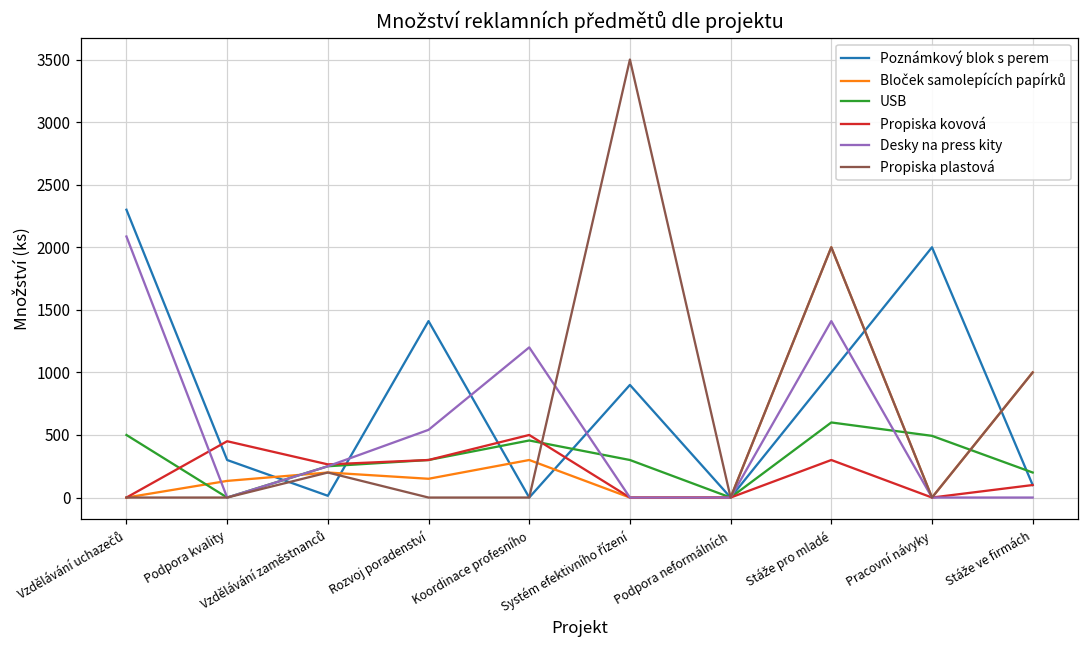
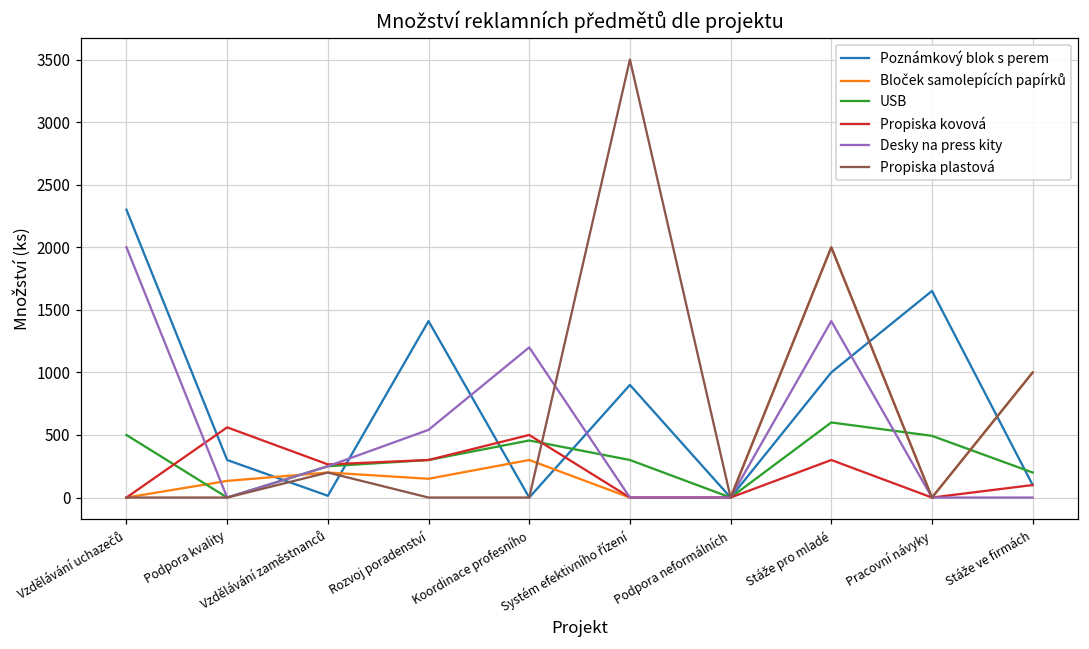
  {
    "Poznámkový blok s perem": {
      "Vzdělávání uchazečů": 2300,
      "Podpora kvality": 300,
      "Vzdělávání zaměstnanců": 10,
      "Rozvoj poradenství": 1410,
      "Systém efektivního řízení": 900,
      "Stáže pro mladé": 1000,
-     "Pracovní návyky": 2000
+     "Pracovní návyky": 1650
    },
    "Bloček samolepících papírků": {
      "Podpora kvality": 130,
      "Rozvoj poradenství": 150,
      "Koordinace profesního": 300
    },
    "USB": {
      "Vzdělávání uchazečů": 500,
      "Koordinace profesního": 460,
      "Systém efektivního řízení": 300,
      "Stáže pro mladé": 600,
      "Pracovní návyky": 490,
      "Stáže ve firmách": 200
    },
    "Propiska kovová": {
-     "Podpora kvality": 450,
+     "Podpora kvality": 560,
      "Koordinace profesního": 500,
      "Stáže pro mladé": 300
    },
    "Desky na press kity": {
-     "Vzdělávání uchazečů": 2090,
+     "Vzdělávání uchazečů": 2000,
      "Rozvoj poradenství": 540,
      "Koordinace profesního": 1200,
      "Stáže pro mladé": 1410,
      "Stáže ve firmách": 0
    },
    "Propiska plastová": {
      "Rozvoj poradenství": 0,
      "Systém efektivního řízení": 3500
    }
  }
